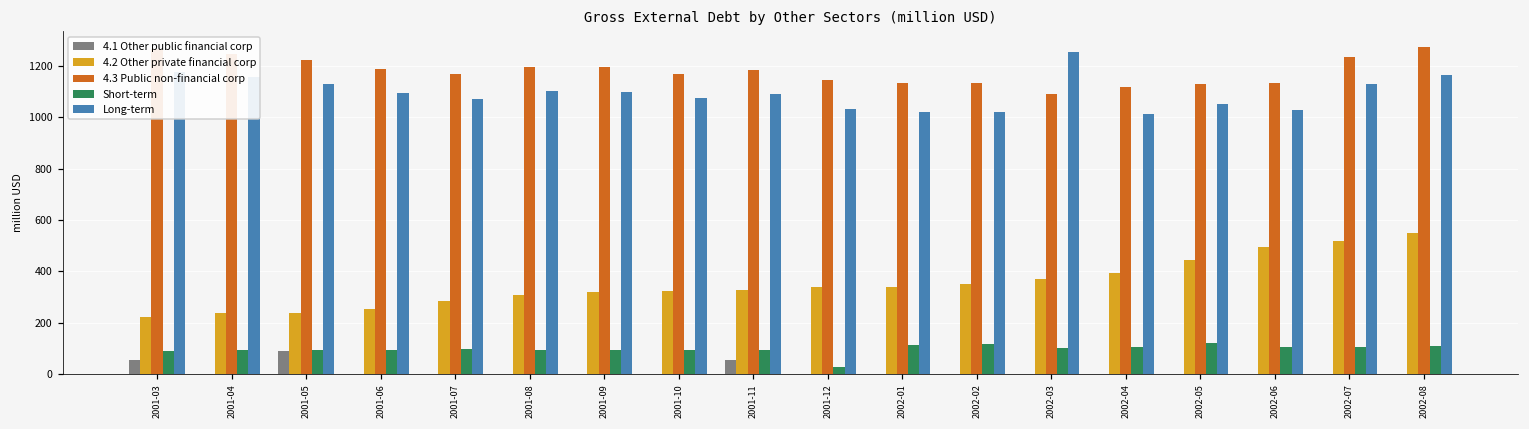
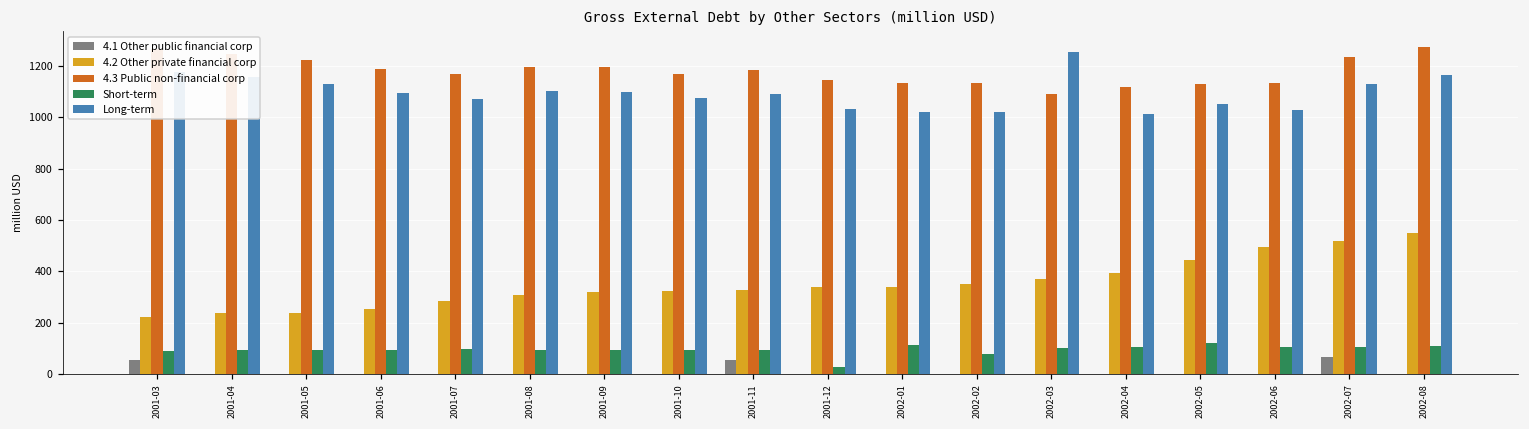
  {
    "4.1 Other public financial corp": {
      "2001-03": 50,
      "2001-04": 0,
-     "2001-05": 90,
+     "2001-05": 0,
      "2001-06": 0,
      "2001-07": 0,
      "2001-08": 0,
      "2001-11": 50,
-     "2002-07": 0
+     "2002-07": 70
    },
    "4.2 Other private financial corp": {
      "2001-03": 220,
      "2001-04": 240,
      "2001-05": 240,
      "2001-06": 250,
      "2001-07": 290,
      "2001-08": 310,
      "2001-09": 320,
      "2001-10": 320,
      "2001-11": 330,
      "2001-12": 340,
      "2002-01": 340,
      "2002-02": 350,
      "2002-03": 370,
      "2002-04": 390,
      "2002-05": 440,
      "2002-06": 500,
      "2002-07": 520,
      "2002-08": 550
    },
    "4.3 Public non-financial corp": {
      "2001-05": 1220,
      "2001-06": 1190,
      "2001-07": 1170,
      "2001-08": 1200,
      "2001-09": 1190,
      "2001-10": 1170,
      "2001-11": 1180,
      "2001-12": 1150,
      "2002-01": 1130,
      "2002-02": 1130,
      "2002-03": 1090,
      "2002-04": 1120,
      "2002-05": 1130,
      "2002-06": 1130,
      "2002-07": 1240,
      "2002-08": 1270
    },
    "Short-term": {
      "2001-03": 90,
      "2001-04": 90,
      "2001-05": 100,
      "2001-06": 90,
      "2001-07": 100,
      "2001-08": 90,
      "2001-09": 90,
      "2001-10": 90,
      "2001-11": 90,
      "2001-12": 30,
      "2002-01": 110,
-     "2002-02": 120,
+     "2002-02": 80,
      "2002-03": 100,
      "2002-04": 110,
      "2002-05": 120,
      "2002-06": 110,
      "2002-07": 110,
      "2002-08": 110
    },
    "Long-term": {
      "2001-05": 1130,
      "2001-06": 1090,
      "2001-07": 1070,
      "2001-08": 1100,
      "2001-09": 1100,
      "2001-10": 1080,
      "2001-11": 1090,
      "2001-12": 1030,
      "2002-01": 1020,
      "2002-02": 1020,
      "2002-03": 1250,
      "2002-04": 1010,
      "2002-05": 1050,
      "2002-06": 1030,
      "2002-07": 1130,
      "2002-08": 1160
    }
  }
